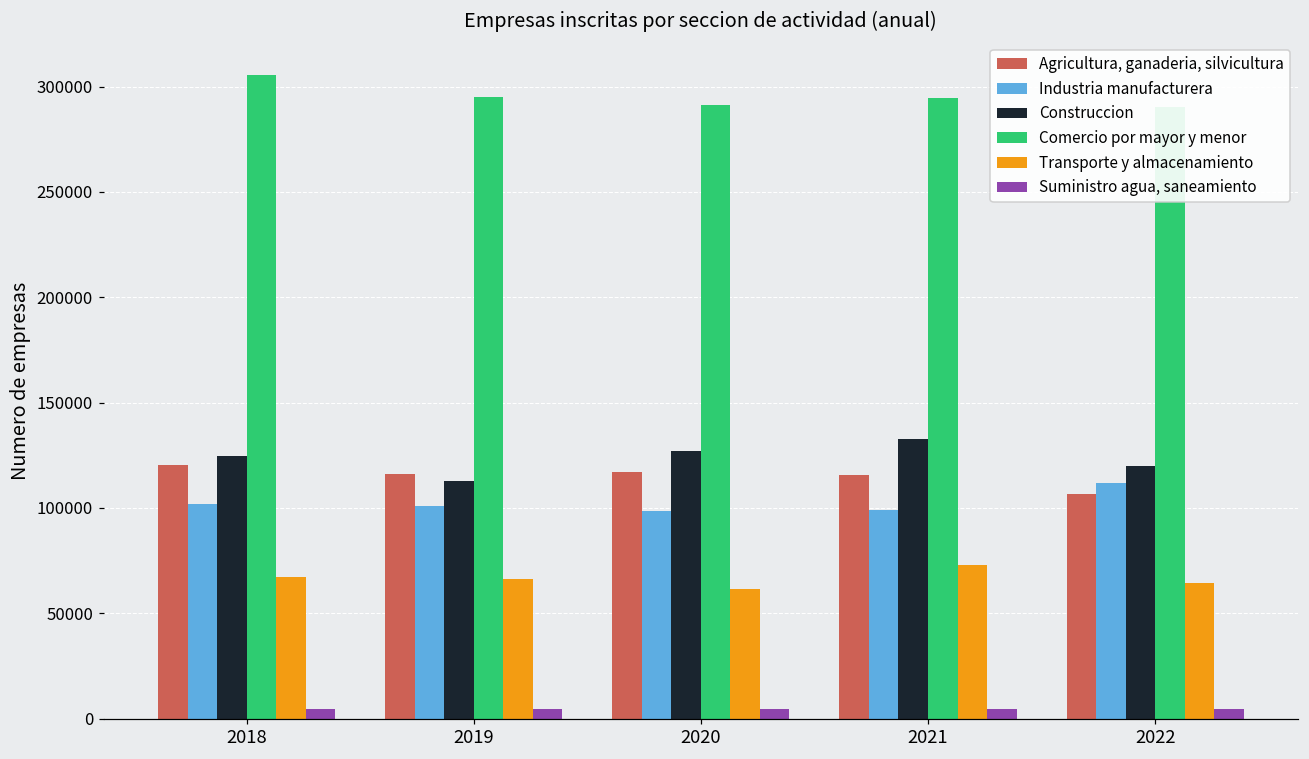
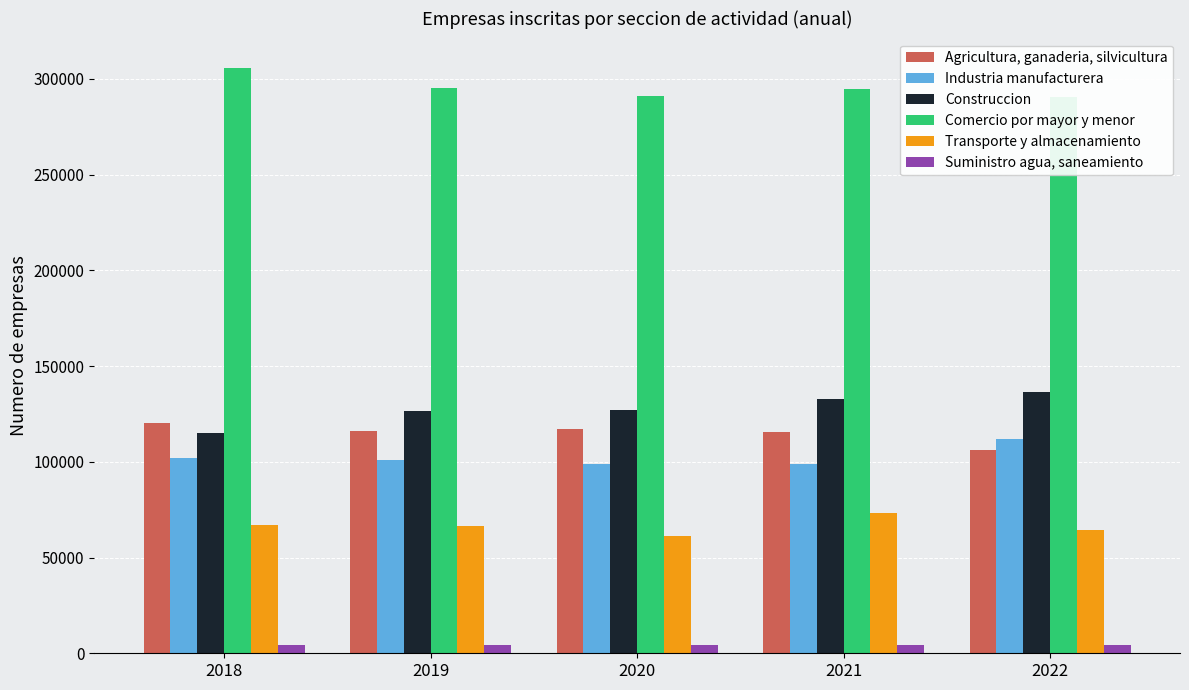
  {
    "Agricultura, ganaderia, silvicultura": {
      "2018": 120000,
      "2019": 116000,
      "2020": 117000,
      "2021": 116000,
      "2022": 106000
    },
    "Industria manufacturera": {
      "2018": 102000,
      "2019": 101000,
      "2020": 99000,
      "2021": 99000,
      "2022": 112000
    },
    "Construccion": {
-     "2018": 124000,
-     "2019": 113000,
+     "2018": 115000,
+     "2019": 126000,
      "2020": 127000,
      "2021": 133000,
-     "2022": 120000
+     "2022": 136000
    },
    "Comercio por mayor y menor": {
      "2018": 306000,
      "2019": 295000,
      "2020": 291000,
      "2021": 295000
    },
    "Transporte y almacenamiento": {
      "2018": 67000,
      "2019": 66000,
      "2020": 61000,
      "2021": 73000,
      "2022": 64000
    },
    "Suministro agua, saneamiento": {
      "2018": 4000,
      "2019": 4000,
      "2020": 4000,
      "2021": 5000,
      "2022": 5000
    }
  }
